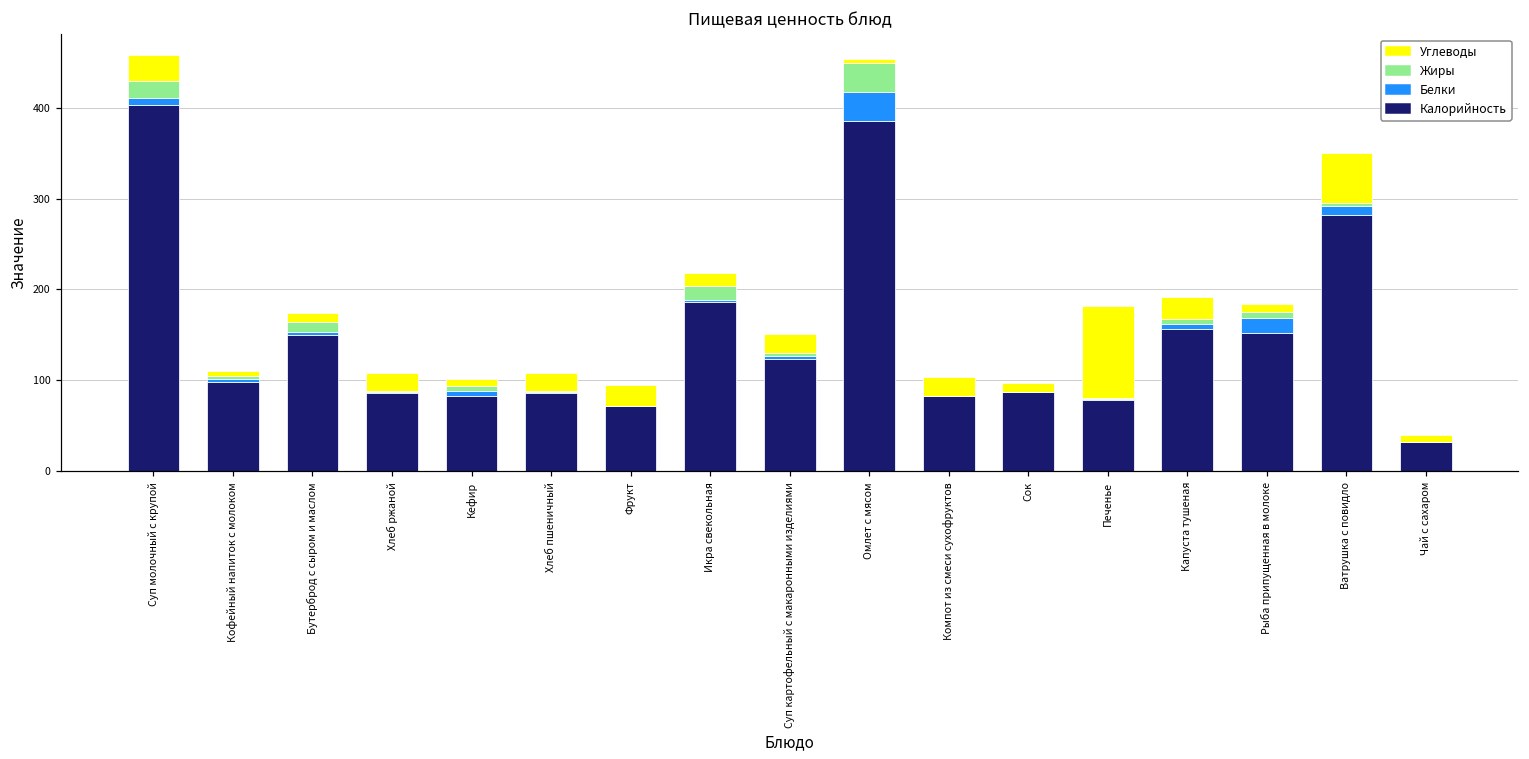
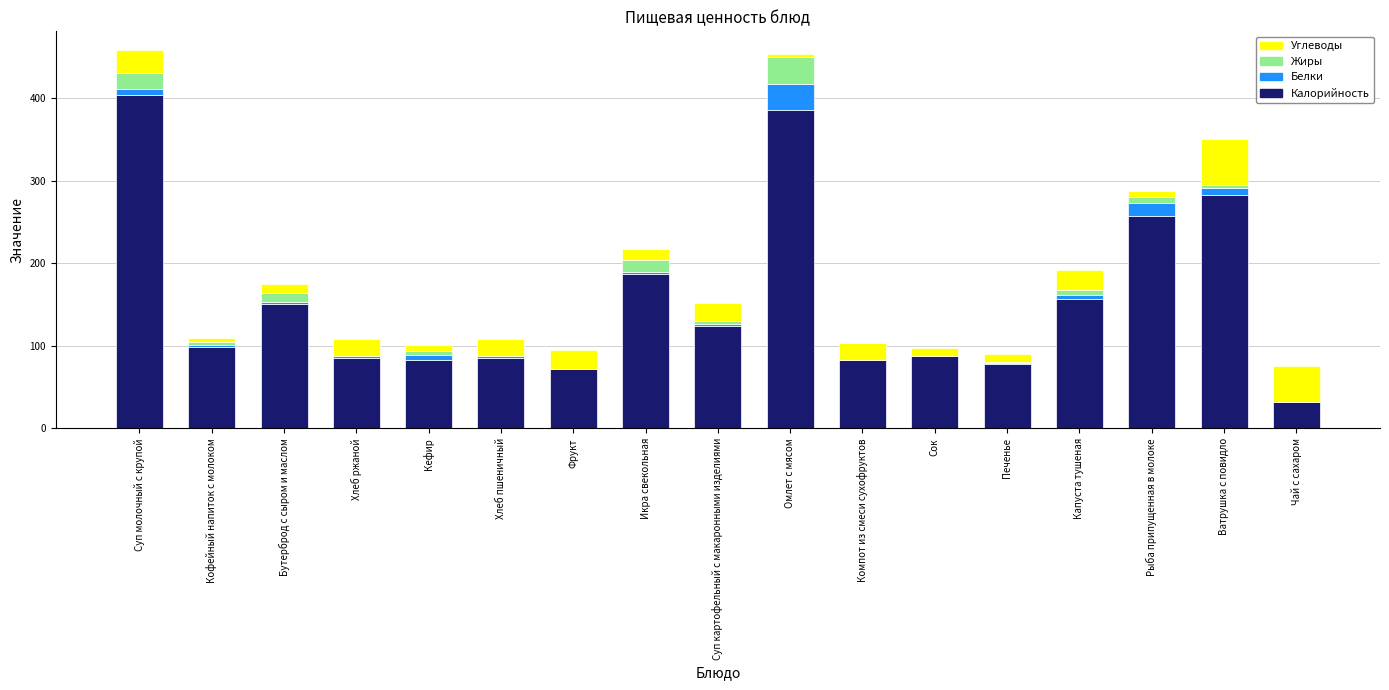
  {
    "Калорийность": {
      "Суп молочный с крупой": 400,
      "Кофейный напиток с молоком": 100,
      "Бутерброд с сыром и маслом": 150,
      "Хлеб ржаной": 90,
      "Кефир": 80,
      "Хлеб пшеничный": 90,
      "Фрукт": 70,
      "Икра свекольная": 190,
      "Суп картофельный с макаронными изделиями": 120,
      "Омлет с мясом": 390,
      "Компот из смеси сухофруктов": 80,
      "Сок": 90,
      "Печенье": 80,
      "Капуста тушеная": 160,
-     "Рыба припущенная в молоке": 150,
+     "Рыба припущенная в молоке": 260,
      "Ватрушка с повидло": 280,
      "Чай с сахаром": 30
    },
    "Белки": {
      "Суп молочный с крупой": 10,
      "Кефир": 10,
      "Омлет с мясом": 30,
      "Сок": 0,
      "Капуста тушеная": 0,
      "Рыба припущенная в молоке": 20,
      "Ватрушка с повидло": 10,
      "Чай с сахаром": 0
    },
    "Жиры": {
      "Суп молочный с крупой": 20,
      "Кофейный напиток с молоком": 0,
      "Бутерброд с сыром и маслом": 10,
      "Кефир": 0,
      "Фрукт": 0,
      "Икра свекольная": 20,
      "Омлет с мясом": 30,
      "Компот из смеси сухофруктов": 0,
      "Сок": 0,
      "Капуста тушеная": 10,
      "Рыба припущенная в молоке": 10,
      "Ватрушка с повидло": 0,
      "Чай с сахаром": 0
    },
    "Углеводы": {
      "Суп молочный с крупой": 30,
      "Кофейный напиток с молоком": 10,
      "Бутерброд с сыром и маслом": 10,
      "Хлеб ржаной": 20,
      "Кефир": 10,
      "Хлеб пшеничный": 20,
      "Фрукт": 20,
      "Икра свекольная": 10,
      "Суп картофельный с макаронными изделиями": 20,
      "Омлет с мясом": 0,
      "Компот из смеси сухофруктов": 20,
      "Сок": 10,
-     "Печенье": 100,
+     "Печенье": 10,
      "Капуста тушеная": 20,
      "Рыба припущенная в молоке": 10,
      "Ватрушка с повидло": 60,
-     "Чай с сахаром": 10
+     "Чай с сахаром": 40
    }
  }
